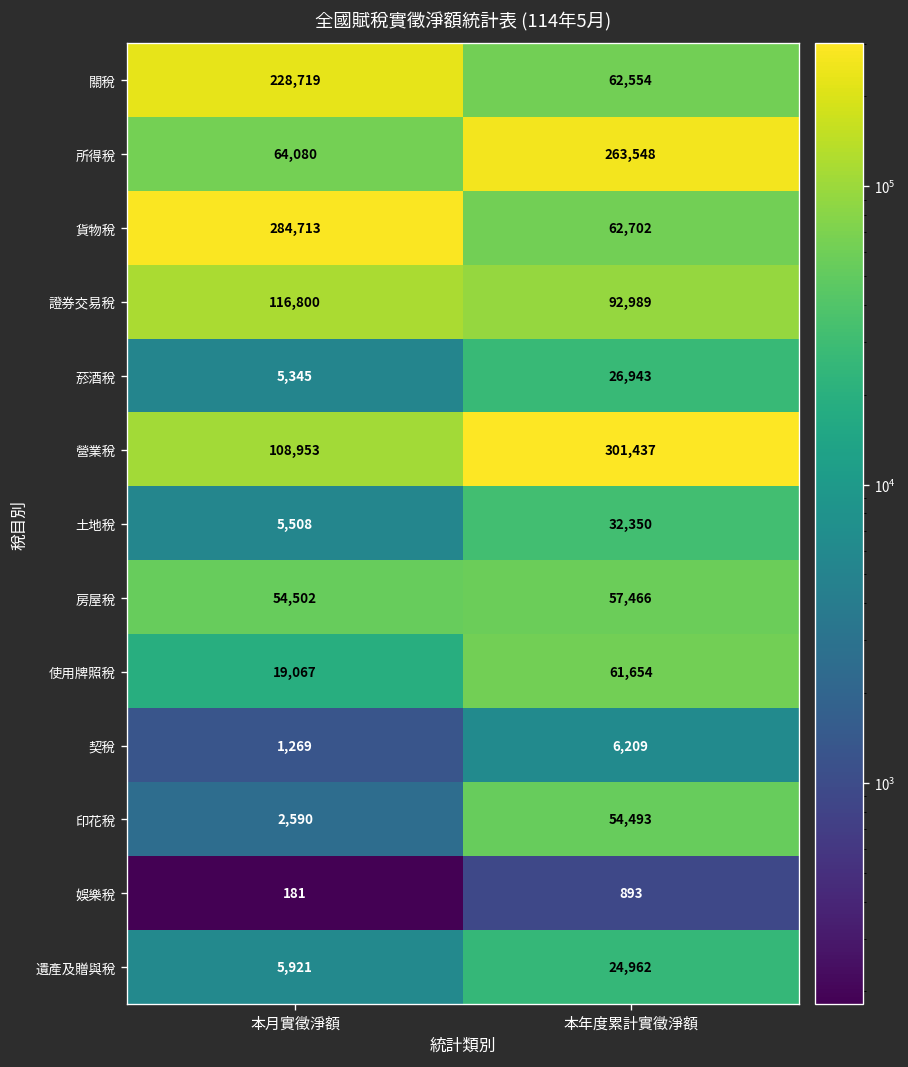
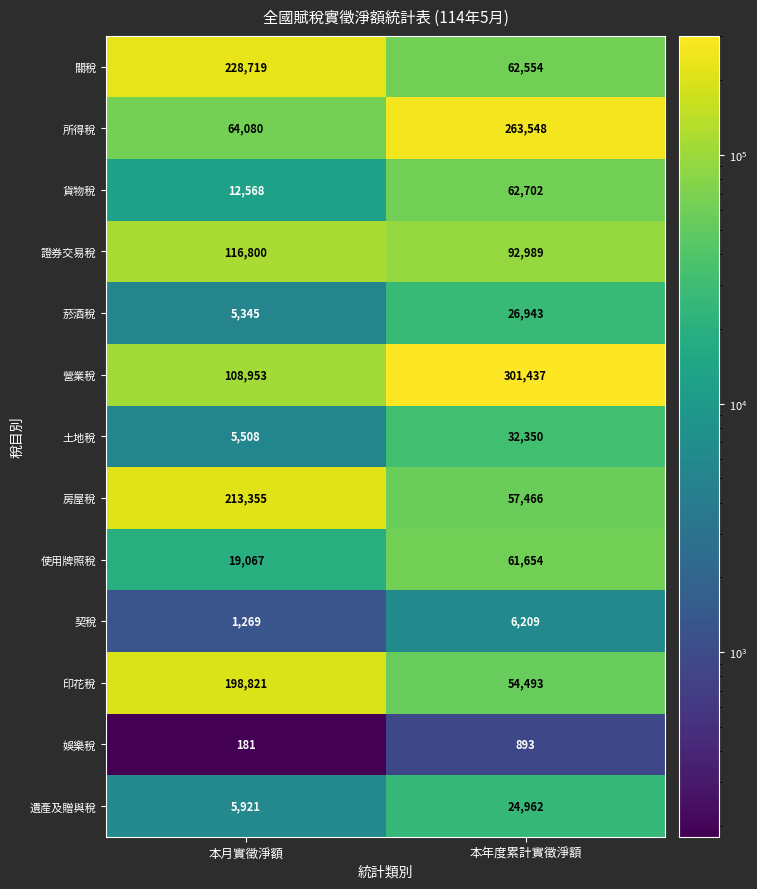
  {
    "關稅": {
      "本月實徵淨額": "228,719",
      "本年度累計實徵淨額": "62,554"
    },
    "所得稅": {
      "本月實徵淨額": "64,080",
      "本年度累計實徵淨額": "263,548"
    },
    "貨物稅": {
-     "本月實徵淨額": "284,713",
+     "本月實徵淨額": "12,568",
      "本年度累計實徵淨額": "62,702"
    },
    "證券交易稅": {
      "本月實徵淨額": "116,800",
      "本年度累計實徵淨額": "92,989"
    },
    "菸酒稅": {
      "本月實徵淨額": "5,345",
      "本年度累計實徵淨額": "26,943"
    },
    "營業稅": {
      "本月實徵淨額": "108,953",
      "本年度累計實徵淨額": "301,437"
    },
    "土地稅": {
      "本月實徵淨額": "5,508",
      "本年度累計實徵淨額": "32,350"
    },
    "房屋稅": {
-     "本月實徵淨額": "54,502",
+     "本月實徵淨額": "213,355",
      "本年度累計實徵淨額": "57,466"
    },
    "使用牌照稅": {
      "本月實徵淨額": "19,067",
      "本年度累計實徵淨額": "61,654"
    },
    "契稅": {
      "本月實徵淨額": "1,269",
      "本年度累計實徵淨額": "6,209"
    },
    "印花稅": {
-     "本月實徵淨額": "2,590",
+     "本月實徵淨額": "198,821",
      "本年度累計實徵淨額": "54,493"
    },
    "娛樂稅": {
      "本月實徵淨額": "181",
      "本年度累計實徵淨額": "893"
    },
    "遺產及贈與稅": {
      "本月實徵淨額": "5,921",
      "本年度累計實徵淨額": "24,962"
    }
  }
